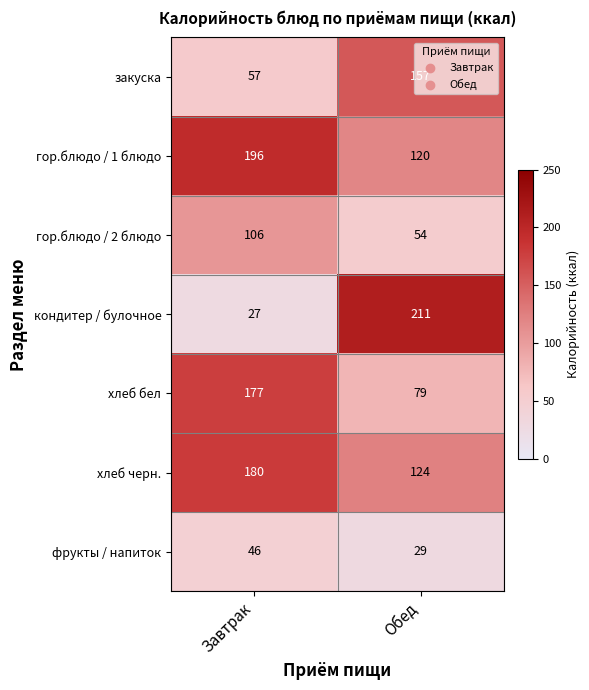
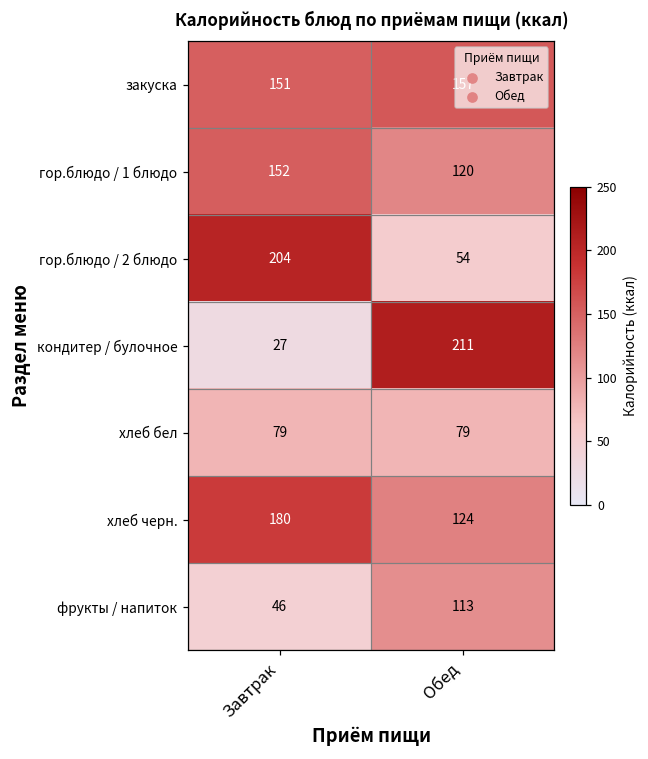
  {
    "закуска": {
-     "Завтрак": 57
+     "Завтрак": 151
    },
    "гор.блюдо / 1 блюдо": {
-     "Завтрак": 196,
+     "Завтрак": 152,
      "Обед": 120
    },
    "гор.блюдо / 2 блюдо": {
-     "Завтрак": 106,
+     "Завтрак": 204,
      "Обед": 54
    },
    "кондитер / булочное": {
      "Завтрак": 27,
      "Обед": 211
    },
    "хлеб бел": {
-     "Завтрак": 177,
+     "Завтрак": 79,
      "Обед": 79
    },
    "хлеб черн.": {
      "Завтрак": 180,
      "Обед": 124
    },
    "фрукты / напиток": {
      "Завтрак": 46,
-     "Обед": 29
+     "Обед": 113
    }
  }
